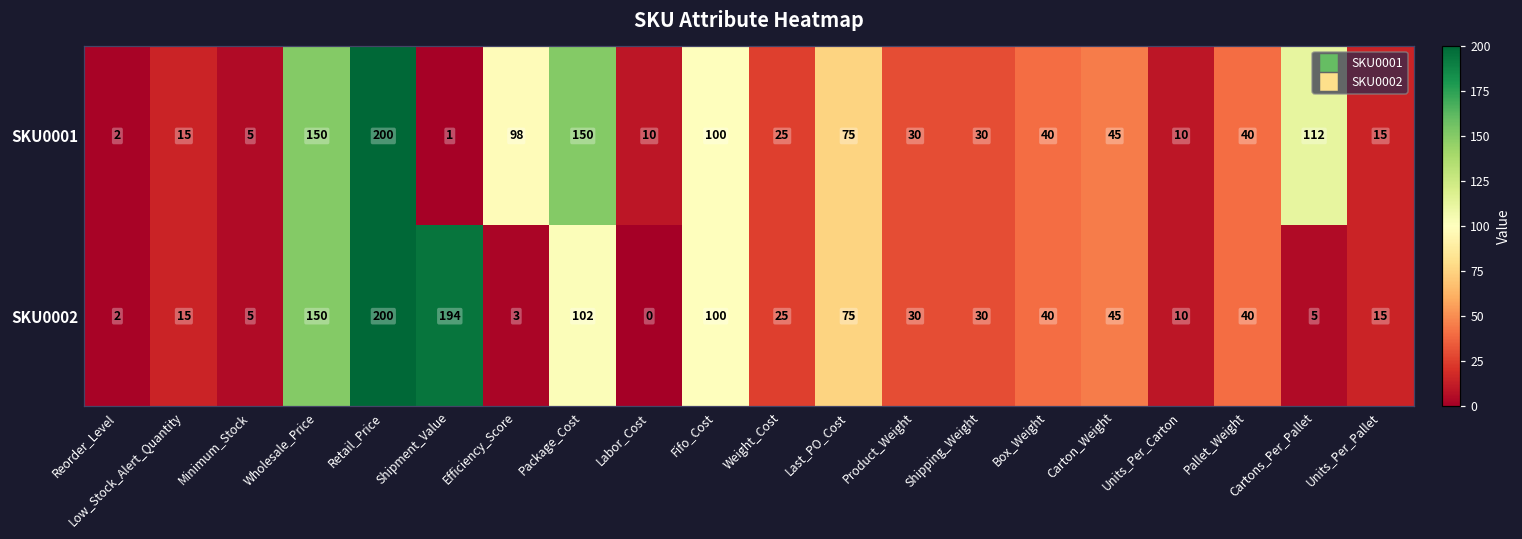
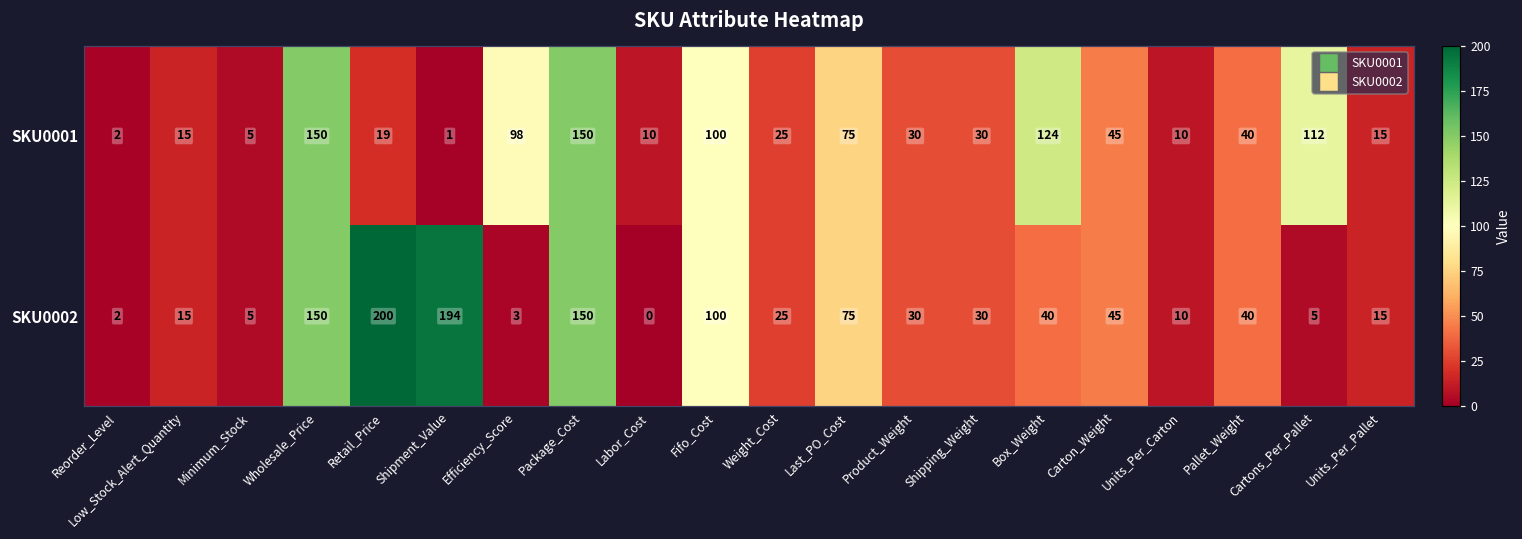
  {
    "SKU0001": {
-     "Retail_Price": 200,
-     "Box_Weight": 40
+     "Retail_Price": 19,
+     "Box_Weight": 124
    },
    "SKU0002": {
-     "Package_Cost": 102
+     "Package_Cost": 150
    }
  }
